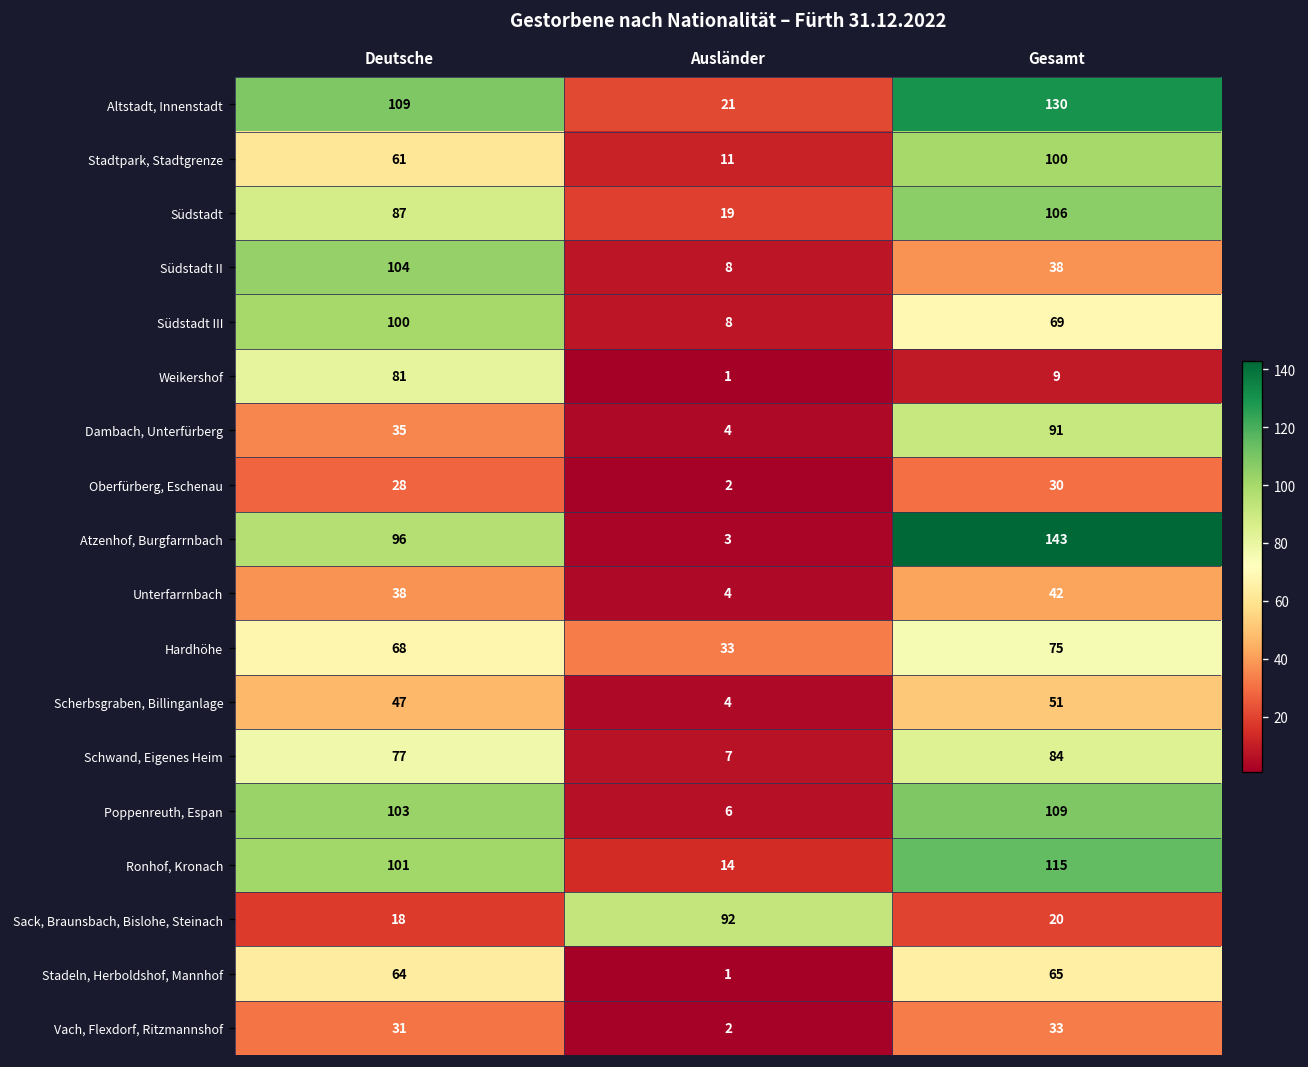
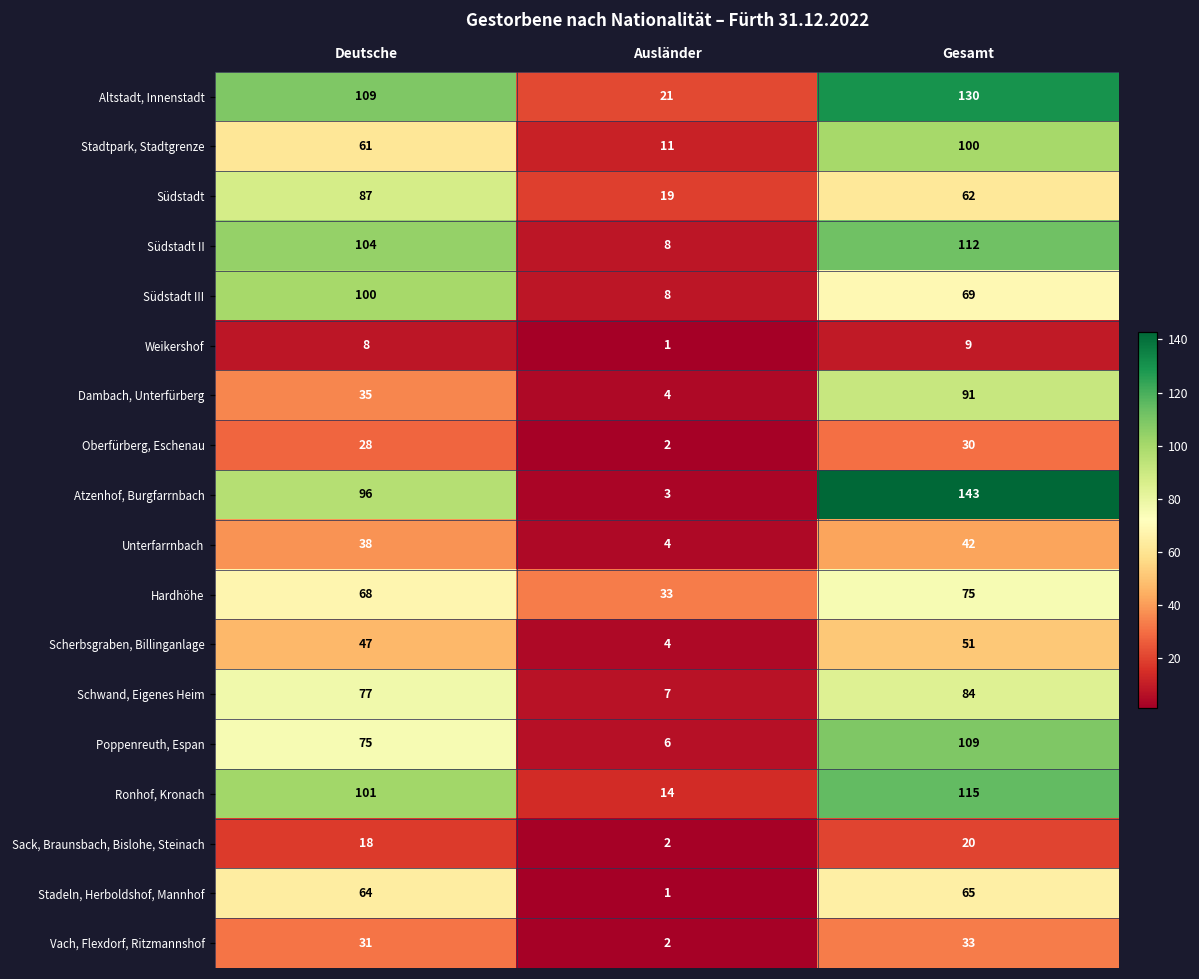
  {
    "Altstadt, Innenstadt": {
      "Deutsche": 109,
      "Ausländer": 21,
      "Gesamt": 130
    },
    "Stadtpark, Stadtgrenze": {
      "Deutsche": 61,
      "Ausländer": 11,
      "Gesamt": 100
    },
    "Südstadt": {
      "Deutsche": 87,
      "Ausländer": 19,
-     "Gesamt": 106
+     "Gesamt": 62
    },
    "Südstadt II": {
      "Deutsche": 104,
      "Ausländer": 8,
-     "Gesamt": 38
+     "Gesamt": 112
    },
    "Südstadt III": {
      "Deutsche": 100,
      "Ausländer": 8,
      "Gesamt": 69
    },
    "Weikershof": {
-     "Deutsche": 81,
+     "Deutsche": 8,
      "Ausländer": 1,
      "Gesamt": 9
    },
    "Dambach, Unterfürberg": {
      "Deutsche": 35,
      "Ausländer": 4,
      "Gesamt": 91
    },
    "Oberfürberg, Eschenau": {
      "Deutsche": 28,
      "Ausländer": 2,
      "Gesamt": 30
    },
    "Atzenhof, Burgfarrnbach": {
      "Deutsche": 96,
      "Ausländer": 3,
      "Gesamt": 143
    },
    "Unterfarrnbach": {
      "Deutsche": 38,
      "Ausländer": 4,
      "Gesamt": 42
    },
    "Hardhöhe": {
      "Deutsche": 68,
      "Ausländer": 33,
      "Gesamt": 75
    },
    "Scherbsgraben, Billinganlage": {
      "Deutsche": 47,
      "Ausländer": 4,
      "Gesamt": 51
    },
    "Schwand, Eigenes Heim": {
      "Deutsche": 77,
      "Ausländer": 7,
      "Gesamt": 84
    },
    "Poppenreuth, Espan": {
-     "Deutsche": 103,
+     "Deutsche": 75,
      "Ausländer": 6,
      "Gesamt": 109
    },
    "Ronhof, Kronach": {
      "Deutsche": 101,
      "Ausländer": 14,
      "Gesamt": 115
    },
    "Sack, Braunsbach, Bislohe, Steinach": {
      "Deutsche": 18,
-     "Ausländer": 92,
+     "Ausländer": 2,
      "Gesamt": 20
    },
    "Stadeln, Herboldshof, Mannhof": {
      "Deutsche": 64,
      "Ausländer": 1,
      "Gesamt": 65
    },
    "Vach, Flexdorf, Ritzmannshof": {
      "Deutsche": 31,
      "Ausländer": 2,
      "Gesamt": 33
    }
  }
